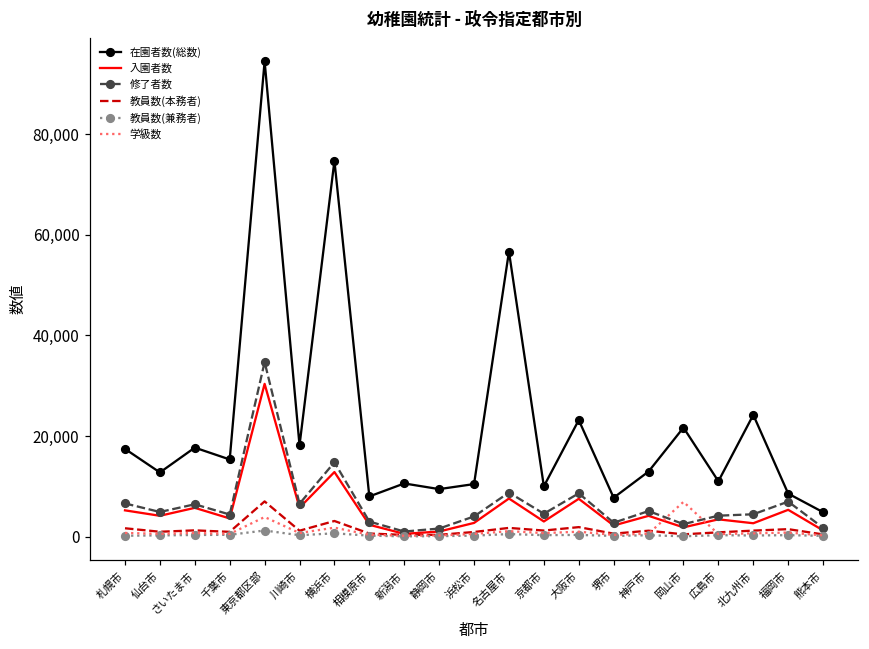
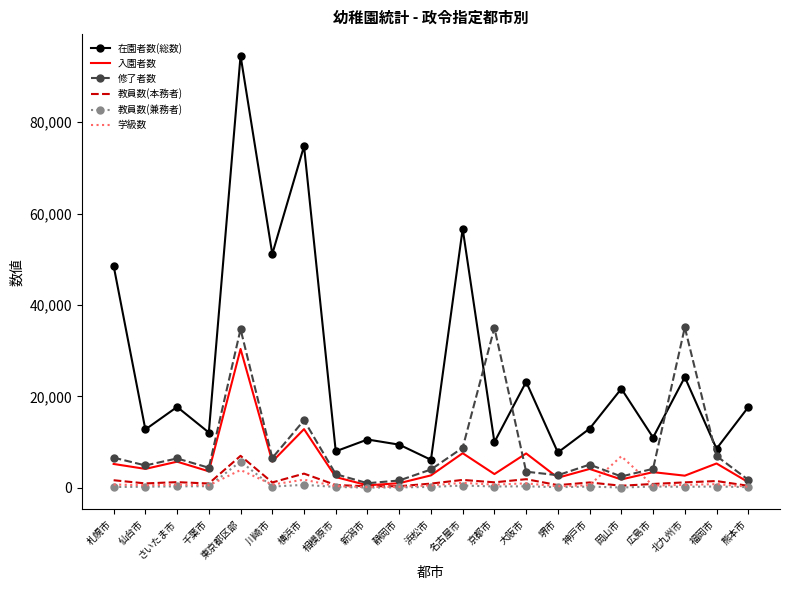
  {
    "在園者数(総数)": {
-     "札幌市": "17,000",
+     "札幌市": "49,000",
      "仙台市": "13,000",
      "さいたま市": "18,000",
-     "千葉市": "15,000",
+     "千葉市": "12,000",
      "東京都区部": "95,000",
-     "川崎市": "18,000",
+     "川崎市": "51,000",
      "横浜市": "75,000",
      "相模原市": "8,000",
      "新潟市": "11,000",
      "静岡市": "9,000",
-     "浜松市": "10,000",
+     "浜松市": "6,000",
      "名古屋市": "57,000",
      "京都市": "10,000",
      "大阪市": "23,000",
      "堺市": "8,000",
      "神戸市": "13,000",
      "岡山市": "22,000",
      "広島市": "11,000",
      "北九州市": "24,000",
      "福岡市": "9,000",
-     "熊本市": "5,000"
+     "熊本市": "18,000"
    },
    "修了者数": {
      "札幌市": "7,000",
      "仙台市": "5,000",
      "さいたま市": "6,000",
      "千葉市": "4,000",
      "東京都区部": "35,000",
      "川崎市": "7,000",
      "横浜市": "15,000",
      "相模原市": "3,000",
      "静岡市": "2,000",
      "浜松市": "4,000",
      "名古屋市": "9,000",
-     "京都市": "5,000",
-     "大阪市": "9,000",
+     "京都市": "35,000",
+     "大阪市": "4,000",
      "神戸市": "5,000",
      "岡山市": "2,000",
      "広島市": "4,000",
-     "北九州市": "4,000",
+     "北九州市": "35,000",
      "福岡市": "7,000"
    },
    "教員数(兼務者)": {
-     "東京都区部": "1,000",
+     "東京都区部": "6,000",
      "横浜市": "1,000",
      "名古屋市": "0",
      "大阪市": "0"
    },
    "学級数": {
      "東京都区部": "4,000",
      "横浜市": "2,000",
      "名古屋市": "1,000",
      "大阪市": "1,000",
      "岡山市": "7,000"
    }
  }
